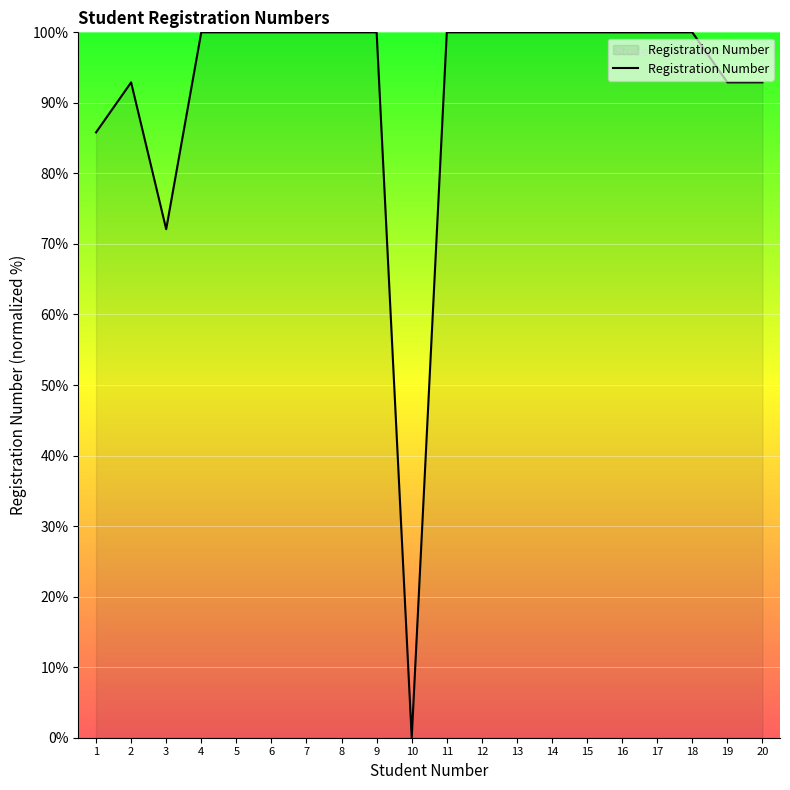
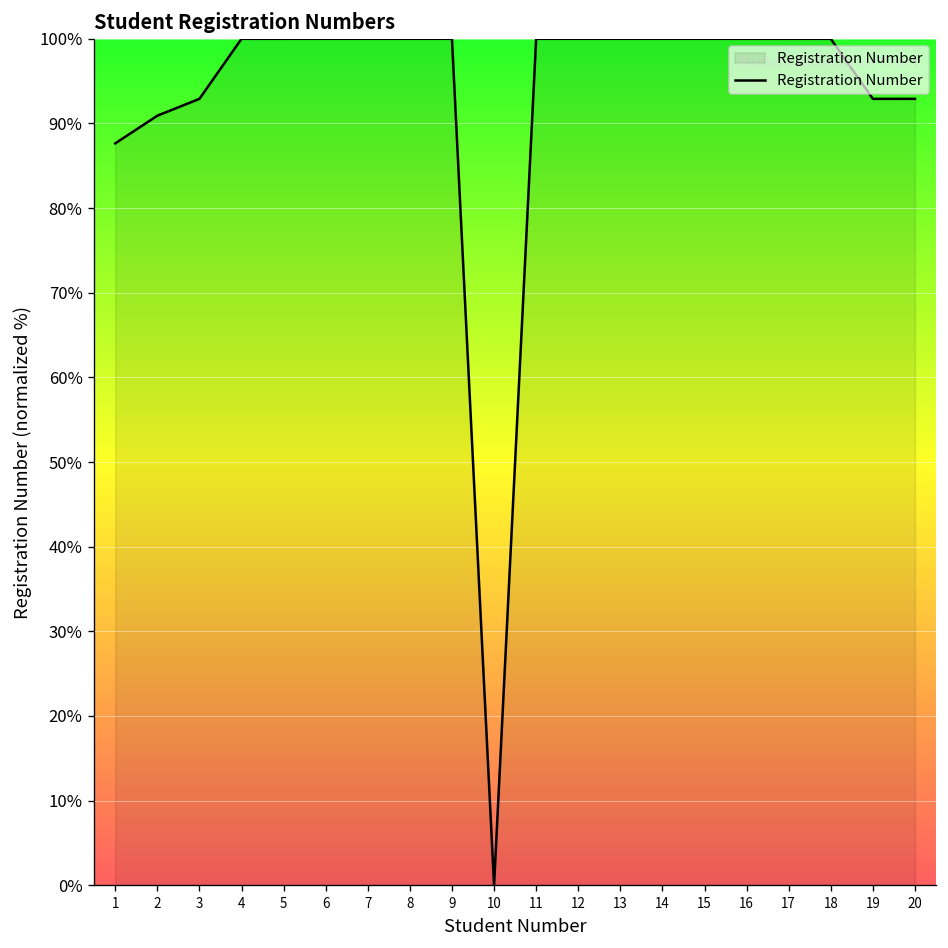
  {
-   "1": "86%",
-   "2": "93%",
-   "3": "72%",
+   "1": "88%",
+   "2": "91%",
+   "3": "93%",
    "4": "100%",
    "5": "100%",
    "6": "100%",
    "7": "100%",
    "8": "100%",
    "9": "100%",
    "10": "0%",
    "11": "100%",
    "12": "100%",
    "13": "100%",
    "14": "100%",
    "15": "100%",
    "16": "100%",
    "17": "100%",
    "18": "100%",
    "19": "93%",
    "20": "93%"
  }
